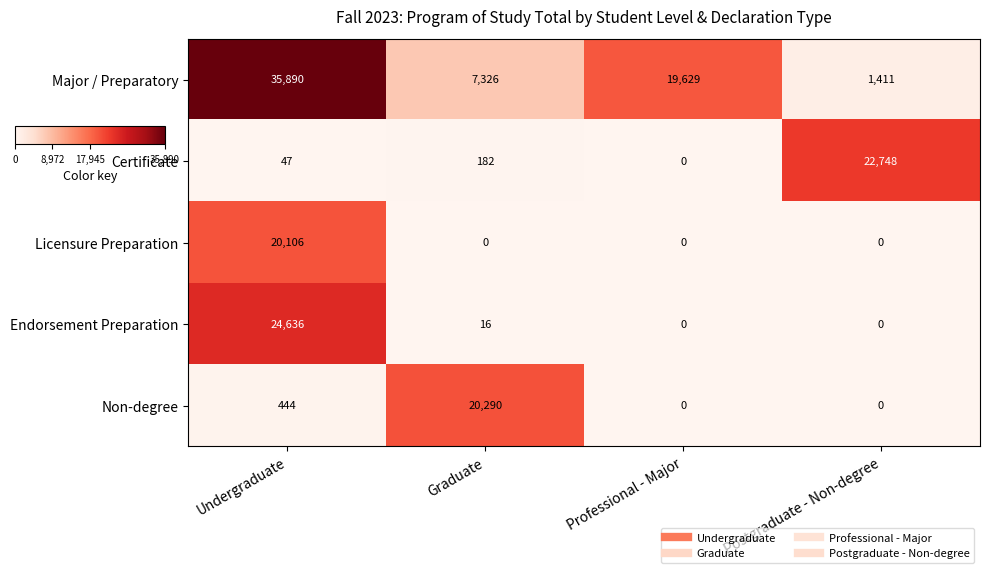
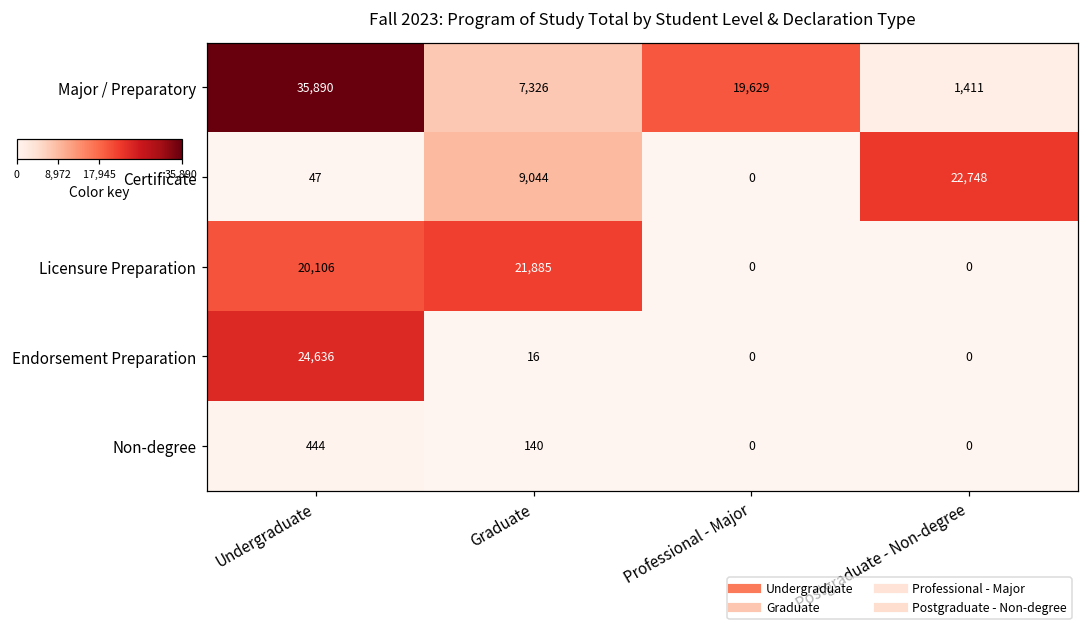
  {
    "Major / Preparatory": {
      "Undergraduate": "35,890",
      "Graduate": "7,326",
      "Professional - Major": "19,629",
      "Postgraduate - Non-degree": "1,411"
    },
    "Certificate": {
      "Undergraduate": "47",
-     "Graduate": "182",
+     "Graduate": "9,044",
      "Professional - Major": "0",
      "Postgraduate - Non-degree": "22,748"
    },
    "Licensure Preparation": {
      "Undergraduate": "20,106",
-     "Graduate": "0",
+     "Graduate": "21,885",
      "Professional - Major": "0",
      "Postgraduate - Non-degree": "0"
    },
    "Endorsement Preparation": {
      "Undergraduate": "24,636",
      "Graduate": "16",
      "Professional - Major": "0",
      "Postgraduate - Non-degree": "0"
    },
    "Non-degree": {
      "Undergraduate": "444",
-     "Graduate": "20,290",
+     "Graduate": "140",
      "Professional - Major": "0",
      "Postgraduate - Non-degree": "0"
    }
  }
